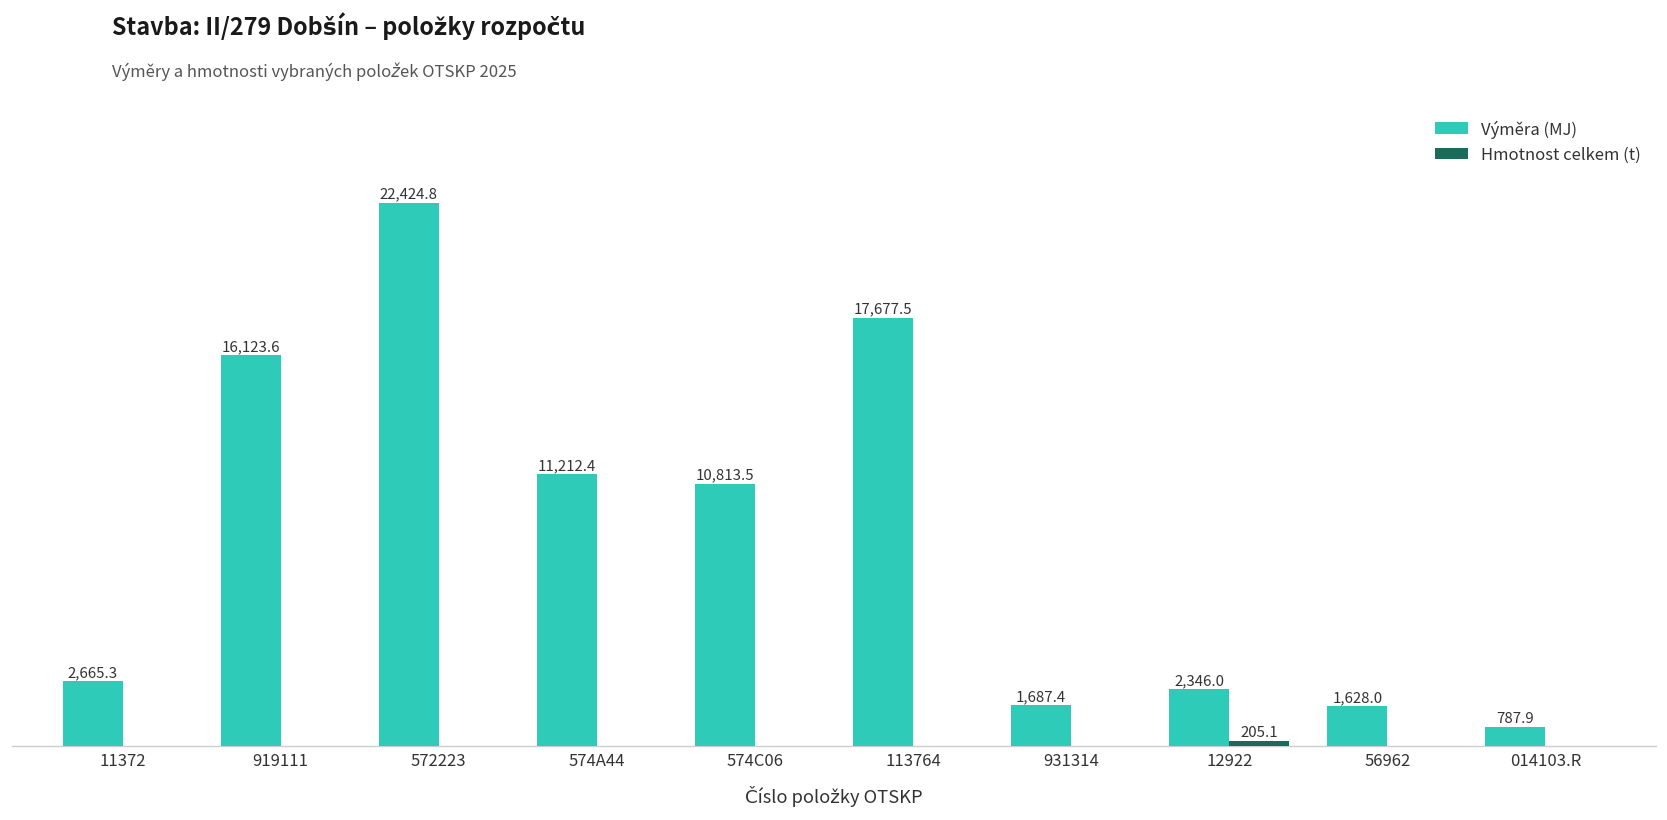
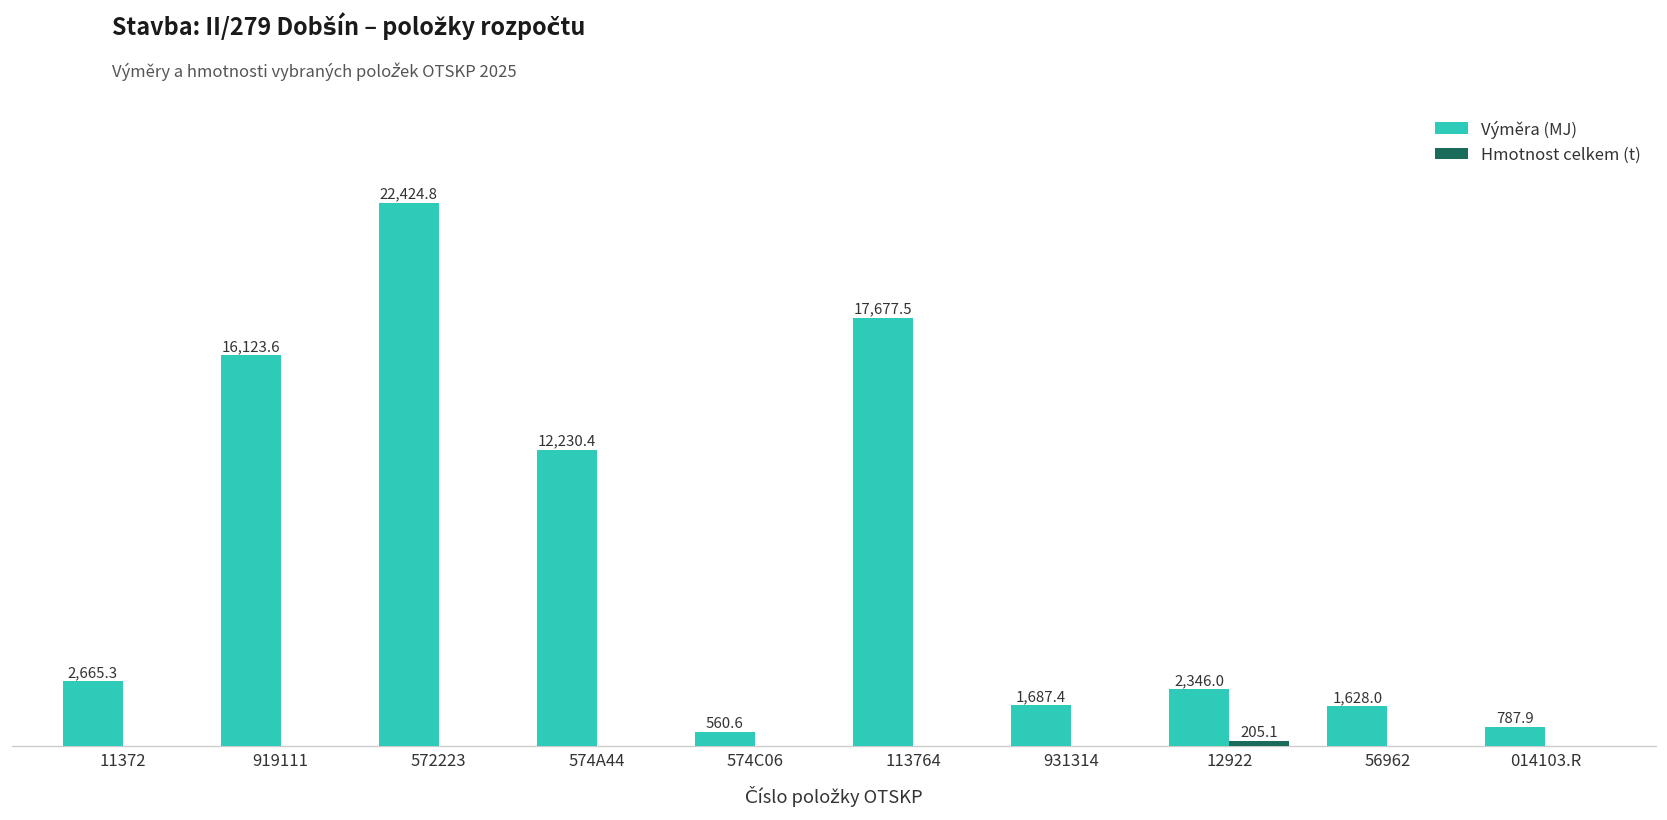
  {
    "Výměra (MJ)": {
      "11372": "2,665.3",
      "919111": "16,123.6",
      "572223": "22,424.8",
-     "574A44": "11,212.4",
-     "574C06": "10,813.5",
+     "574A44": "12,230.4",
+     "574C06": "560.6",
      "113764": "17,677.5",
      "931314": "1,687.4",
      "12922": "2,346.0",
      "56962": "1,628.0",
      "014103.R": "787.9"
    },
    "Hmotnost celkem (t)": {
      "12922": "205.1"
    }
  }
